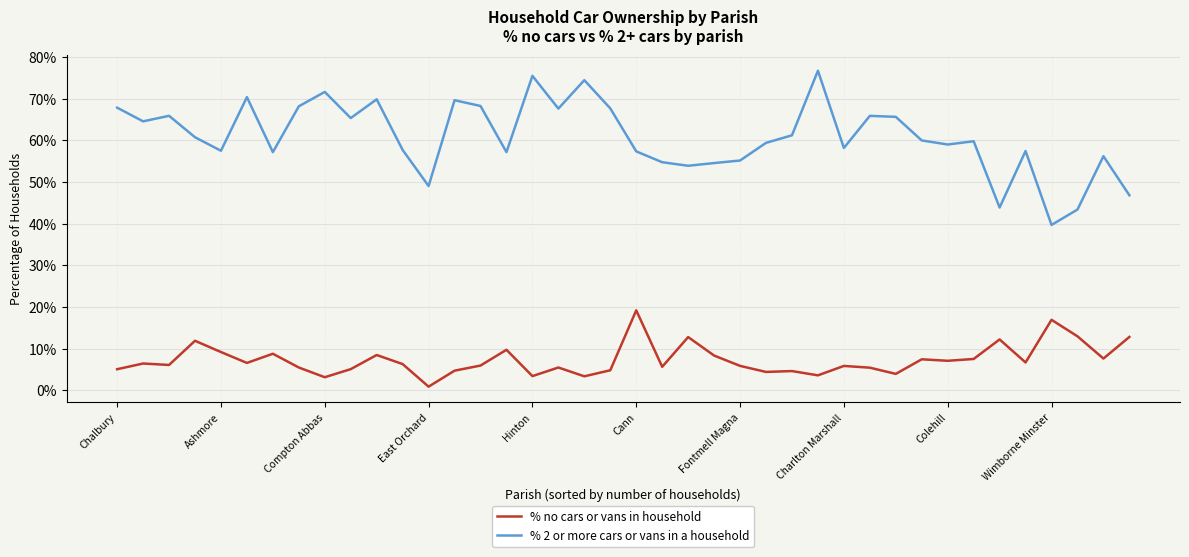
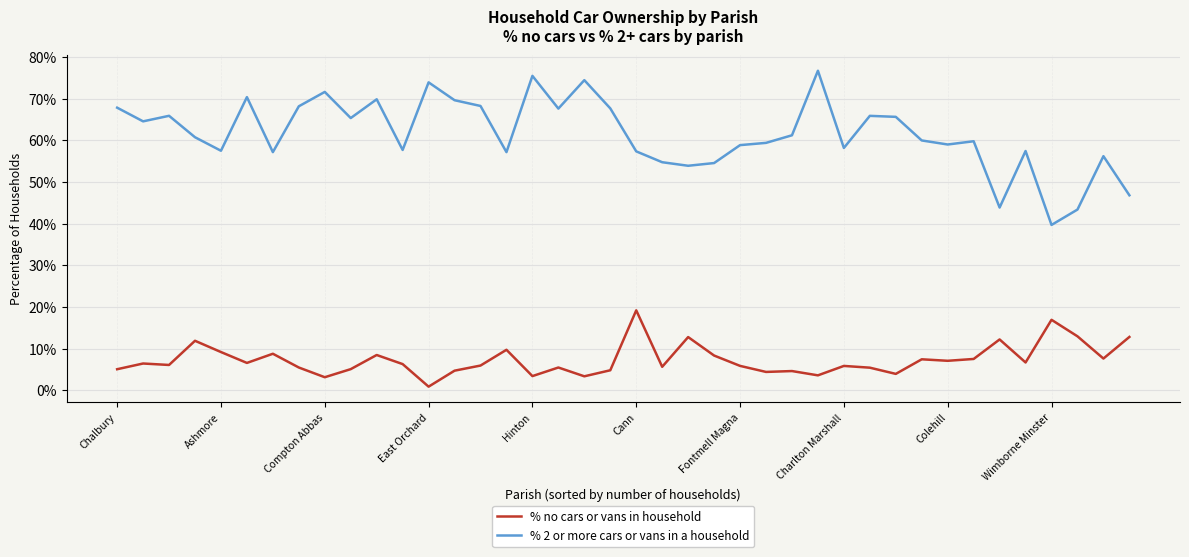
  {
    "% no cars or vans in household": {
      "East Orchard": "1%",
      "Cann": "19%",
      "Fontmell Magna": "6%"
    },
    "% 2 or more cars or vans in a household": {
-     "East Orchard": "49%",
+     "East Orchard": "74%",
      "Cann": "57%",
-     "Fontmell Magna": "55%"
+     "Fontmell Magna": "59%"
    }
  }
